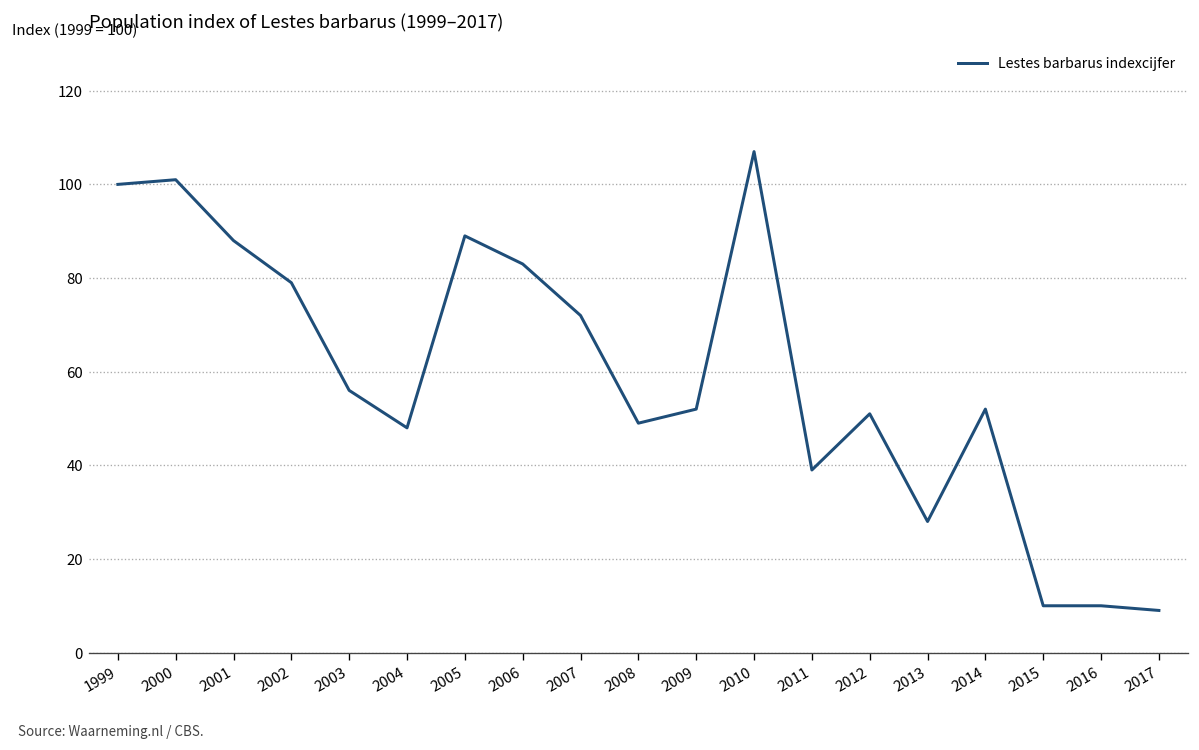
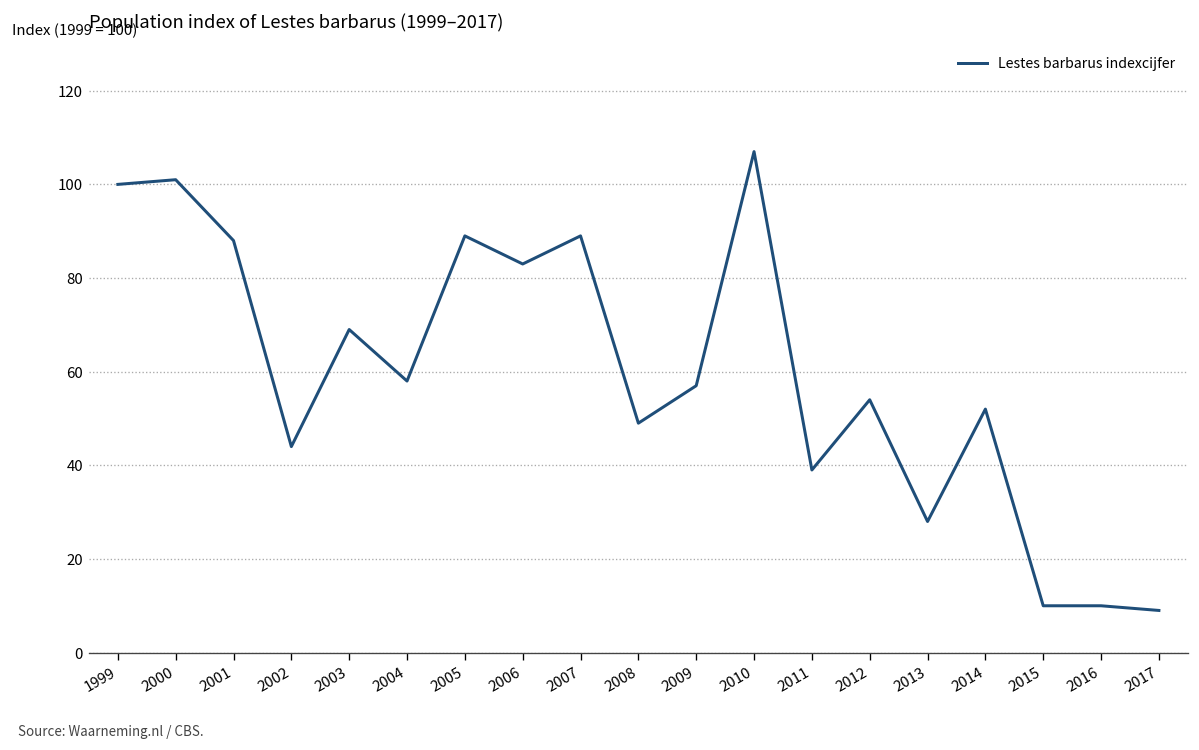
  {
    "1999": 100,
    "2000": 101,
    "2001": 88,
-   "2002": 79,
-   "2003": 56,
-   "2004": 48,
+   "2002": 44,
+   "2003": 69,
+   "2004": 58,
    "2005": 89,
    "2006": 83,
-   "2007": 72,
+   "2007": 89,
    "2008": 49,
-   "2009": 52,
+   "2009": 57,
    "2010": 107,
    "2011": 39,
-   "2012": 51,
+   "2012": 54,
    "2013": 28,
    "2014": 52,
    "2015": 10,
    "2016": 10,
    "2017": 9
  }
